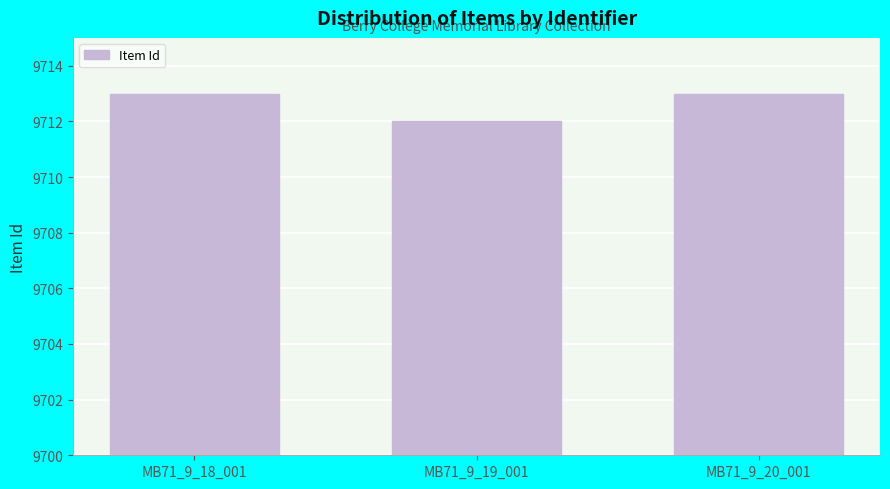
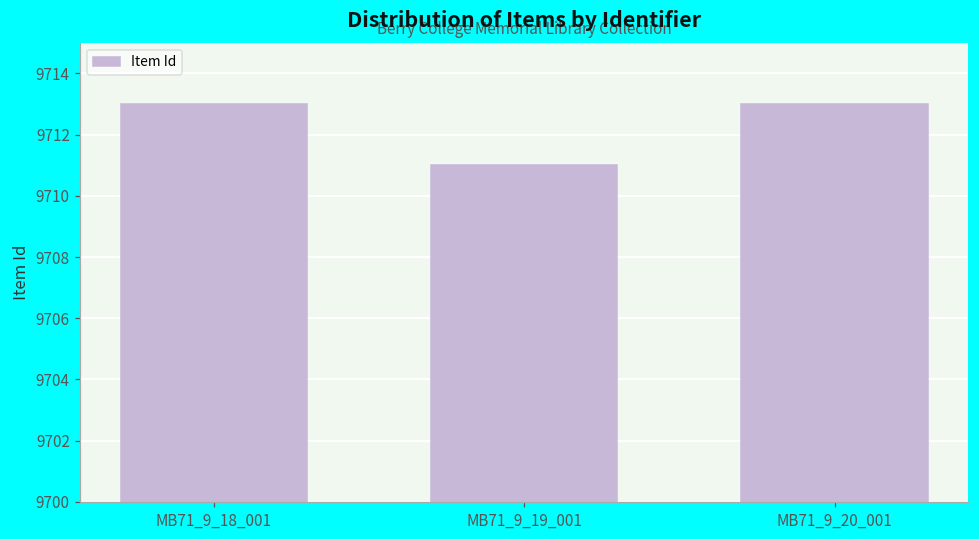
  {
    "MB71_9_18_001": 9713,
-   "MB71_9_19_001": 9712,
+   "MB71_9_19_001": 9711,
    "MB71_9_20_001": 9713
  }
